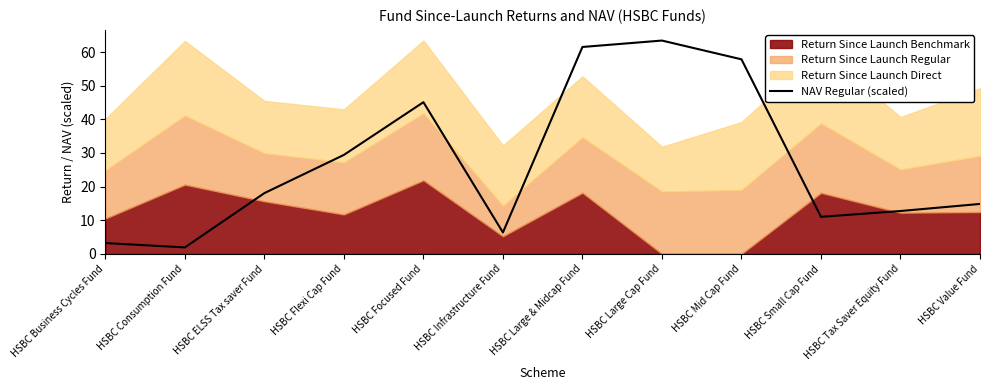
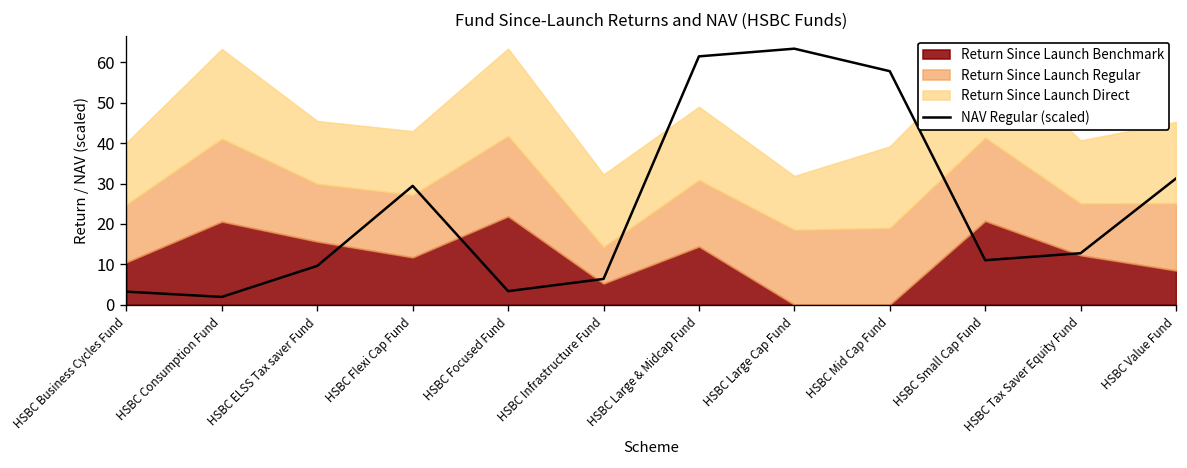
  {
    "NAV Regular (scaled)": {
      "HSBC Business Cycles Fund": 3,
      "HSBC Consumption Fund": 2,
-     "HSBC ELSS Tax saver Fund": 18,
+     "HSBC ELSS Tax saver Fund": 10,
      "HSBC Flexi Cap Fund": 29,
-     "HSBC Focused Fund": 45,
+     "HSBC Focused Fund": 3,
      "HSBC Infrastructure Fund": 6,
      "HSBC Large & Midcap Fund": 62,
      "HSBC Large Cap Fund": 63,
      "HSBC Mid Cap Fund": 58,
      "HSBC Small Cap Fund": 11,
-     "HSBC Value Fund": 15
+     "HSBC Value Fund": 31
    },
    "Return Since Launch Benchmark": {
      "HSBC Business Cycles Fund": 11,
      "HSBC Consumption Fund": 21,
      "HSBC ELSS Tax saver Fund": 16,
      "HSBC Flexi Cap Fund": 12,
      "HSBC Focused Fund": 22,
      "HSBC Infrastructure Fund": 5,
-     "HSBC Large & Midcap Fund": 18,
+     "HSBC Large & Midcap Fund": 14,
      "HSBC Large Cap Fund": 0,
      "HSBC Mid Cap Fund": 0,
-     "HSBC Small Cap Fund": 18,
-     "HSBC Value Fund": 12
+     "HSBC Small Cap Fund": 21,
+     "HSBC Value Fund": 8
    }
  }
